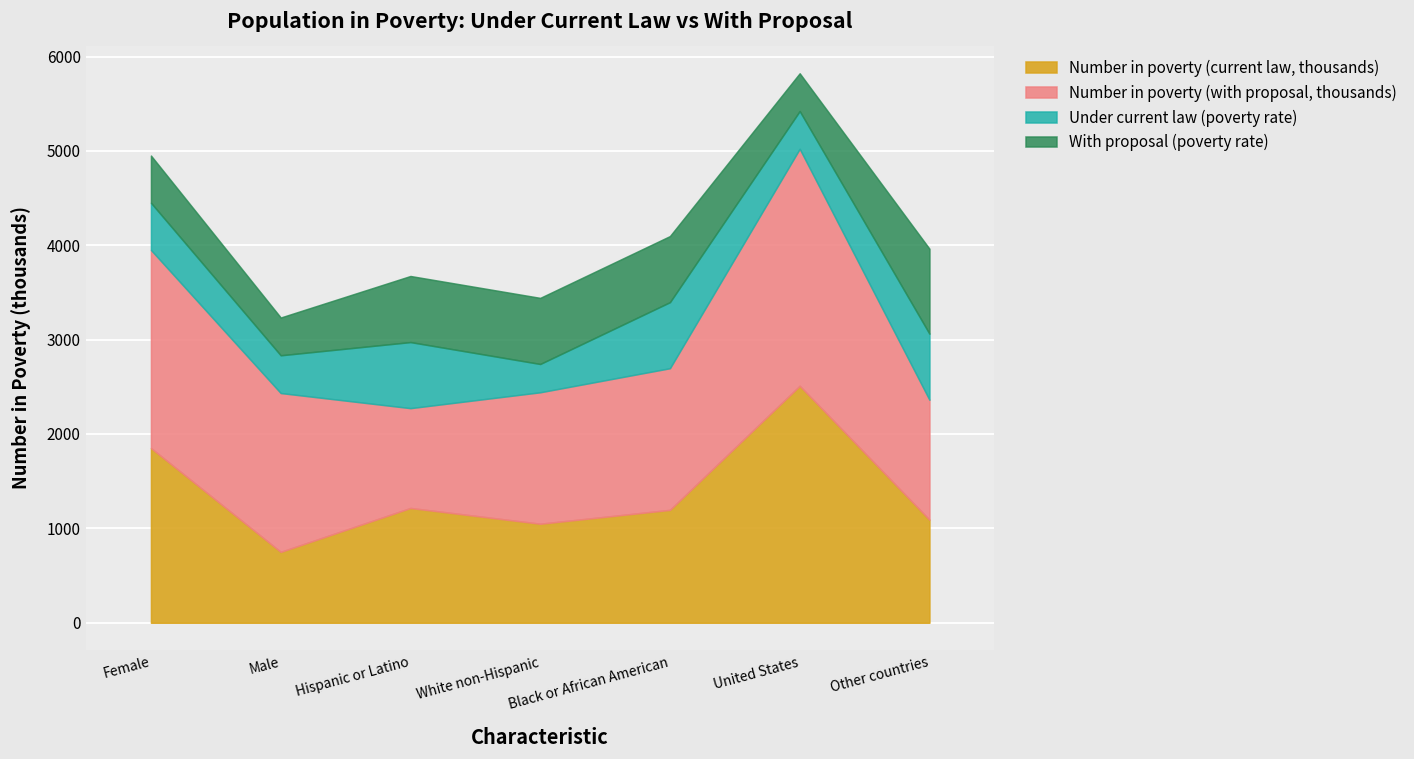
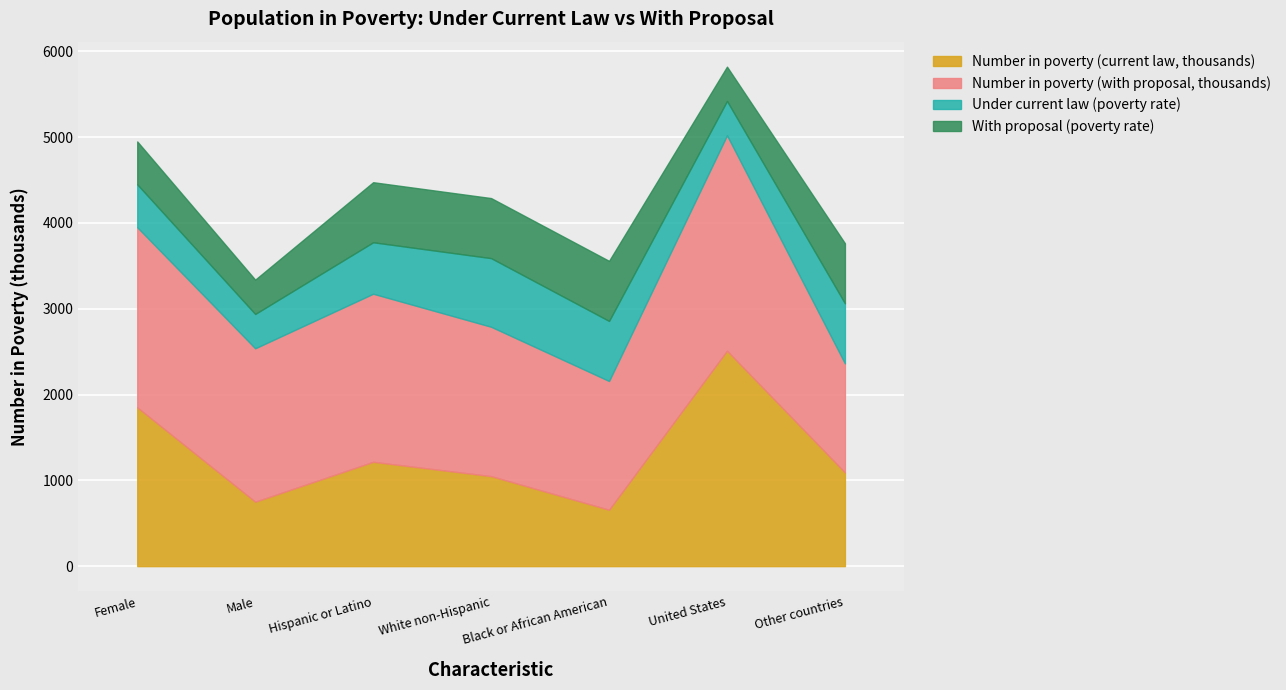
  {
    "Number in poverty (current law, thousands)": {
      "Female": 1900,
      "Male": 800,
      "Hispanic or Latino": 1200,
      "White non-Hispanic": 1000,
-     "Black or African American": 1200,
+     "Black or African American": 700,
      "United States": 2500,
      "Other countries": 1100
    },
    "Number in poverty (with proposal, thousands)": {
      "Female": 2100,
-     "Male": 1700,
-     "Hispanic or Latino": 1100,
-     "White non-Hispanic": 1400,
+     "Male": 1800,
+     "Hispanic or Latino": 2000,
+     "White non-Hispanic": 1700,
      "Black or African American": 1500,
      "United States": 2500,
      "Other countries": 1300
    },
    "Under current law (poverty rate)": {
      "Female": 500,
      "Male": 400,
-     "Hispanic or Latino": 700,
-     "White non-Hispanic": 300,
+     "Hispanic or Latino": 600,
+     "White non-Hispanic": 800,
      "Black or African American": 700,
      "United States": 400,
      "Other countries": 700
    },
    "With proposal (poverty rate)": {
      "Female": 500,
      "Male": 400,
      "Hispanic or Latino": 700,
      "White non-Hispanic": 700,
      "Black or African American": 700,
      "United States": 400,
-     "Other countries": 900
+     "Other countries": 700
    }
  }
